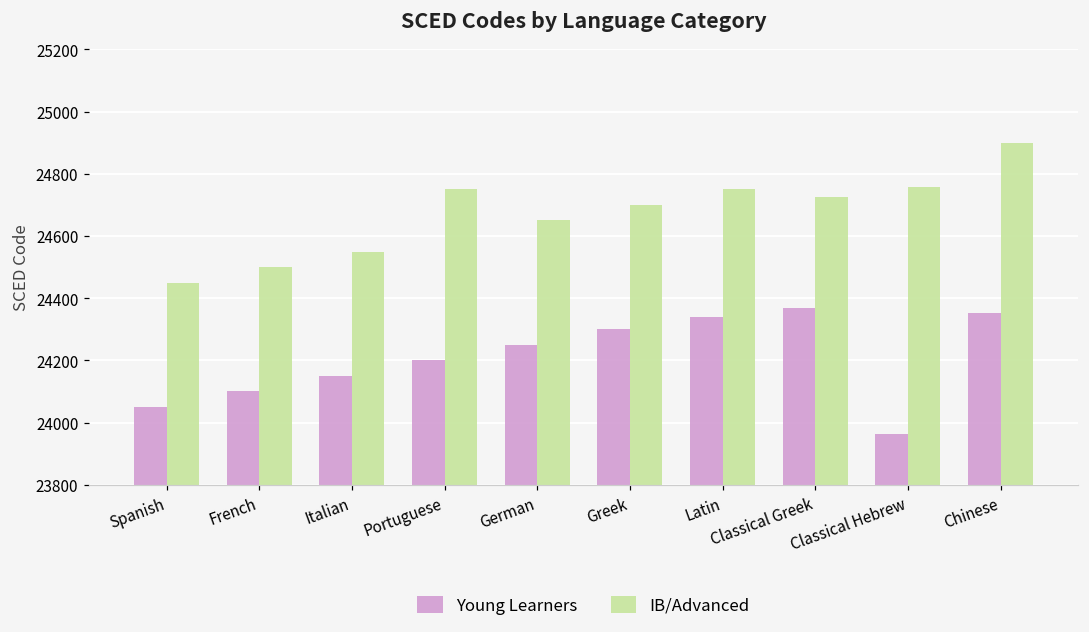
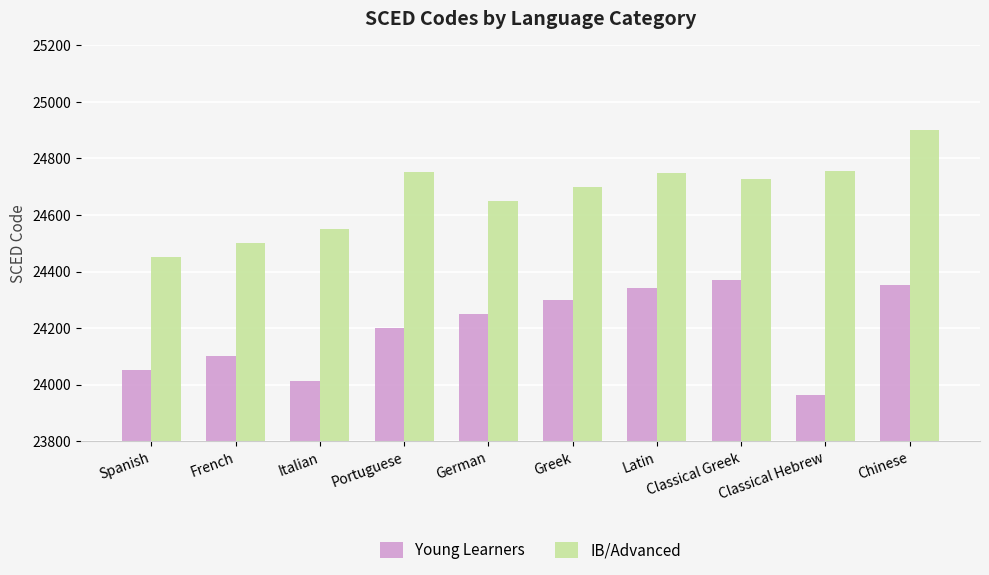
  {
    "Young Learners": {
      "Spanish": 24050,
      "French": 24100,
-     "Italian": 24150,
+     "Italian": 24010,
      "Portuguese": 24200,
      "German": 24250,
      "Greek": 24300,
      "Latin": 24340,
      "Classical Greek": 24370,
      "Classical Hebrew": 23960,
      "Chinese": 24350
    },
    "IB/Advanced": {
      "Spanish": 24450,
      "French": 24500,
      "Italian": 24550,
      "Portuguese": 24750,
      "German": 24650,
      "Greek": 24700,
      "Latin": 24750,
      "Classical Greek": 24730,
      "Classical Hebrew": 24760,
      "Chinese": 24900
    }
  }
